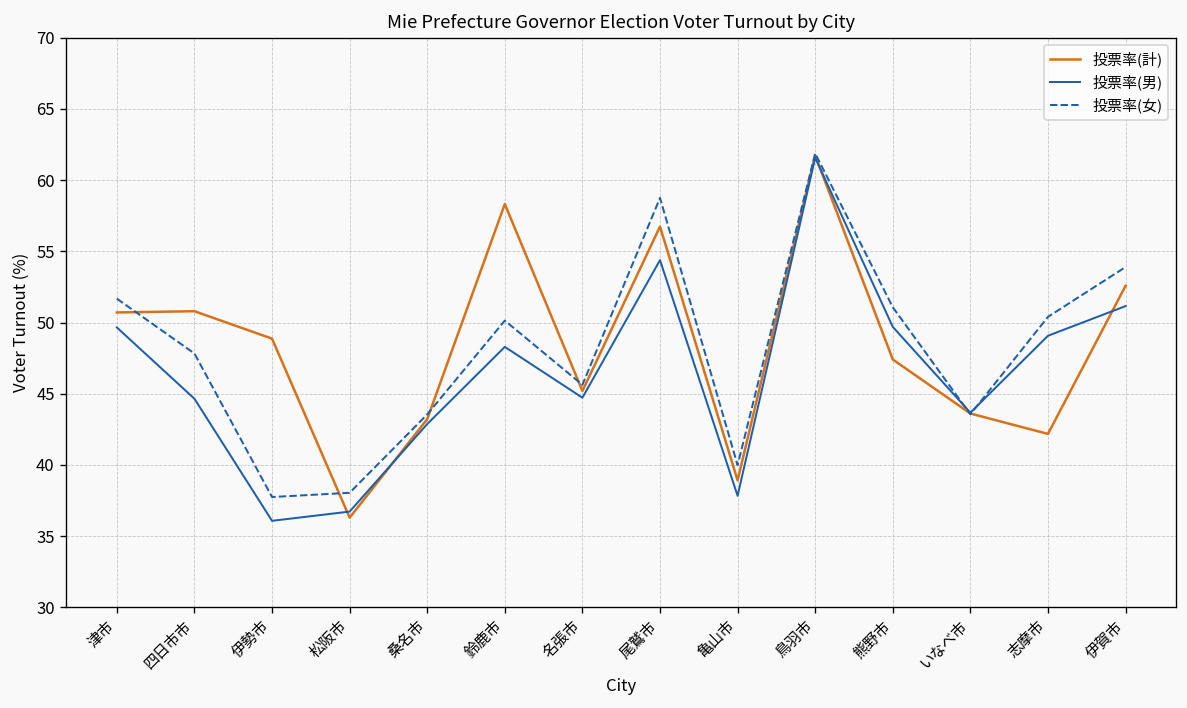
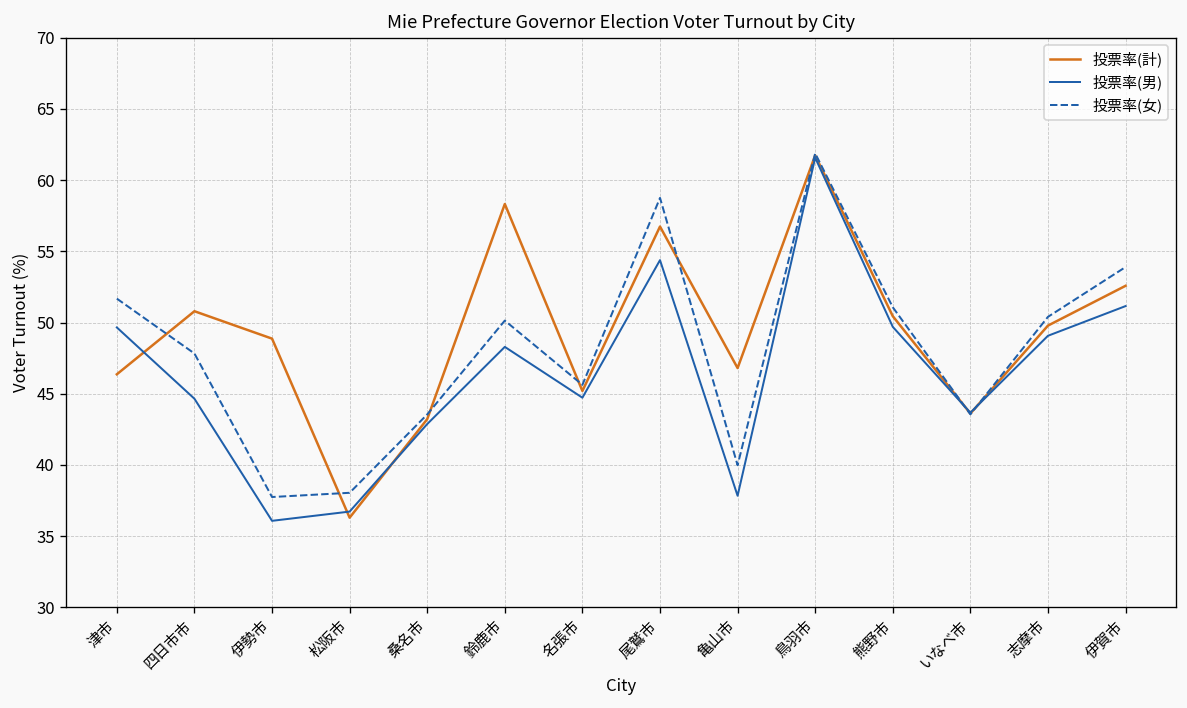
  {
    "投票率(計)": {
-     "津市": 50.7,
+     "津市": 46.4,
      "四日市市": 50.8,
      "伊勢市": 48.9,
      "松阪市": 36.3,
      "桑名市": 43.2,
      "鈴鹿市": 58.3,
      "名張市": 45.2,
      "尾鷲市": 56.7,
-     "亀山市": 38.9,
-     "熊野市": 47.4,
-     "志摩市": 42.2,
+     "亀山市": 46.8,
+     "熊野市": 50.4,
+     "志摩市": 49.8,
      "伊賀市": 52.6
    }
  }
